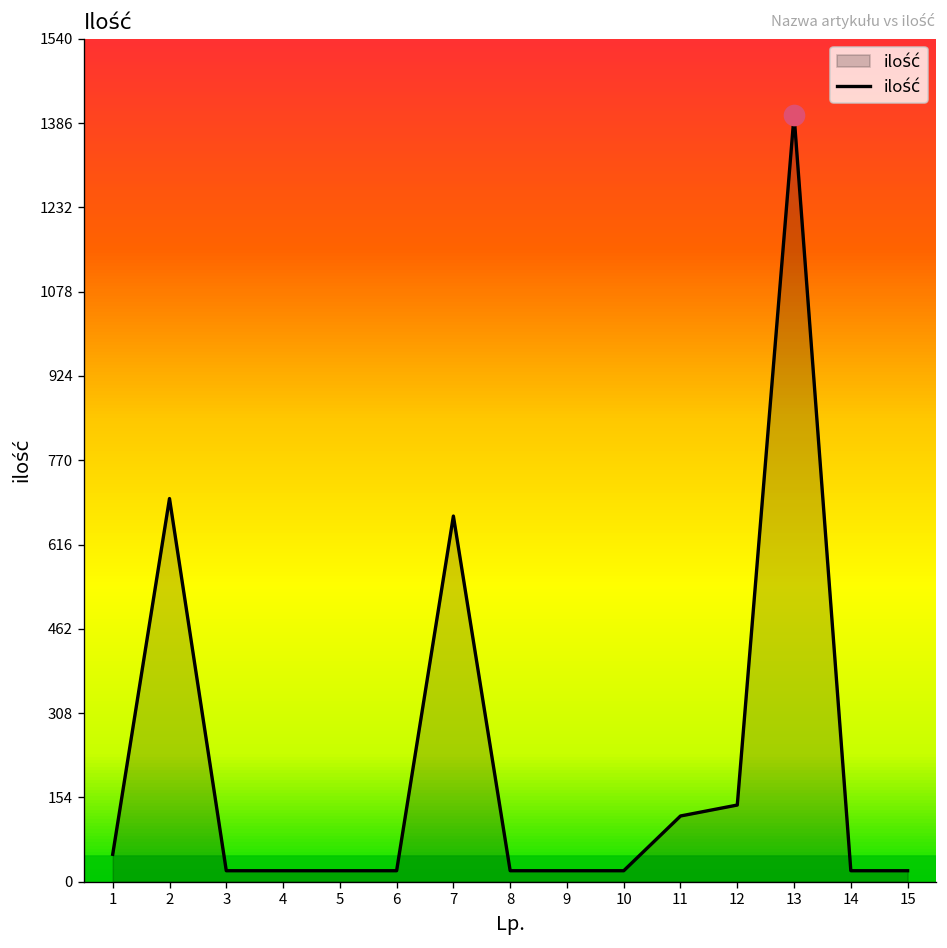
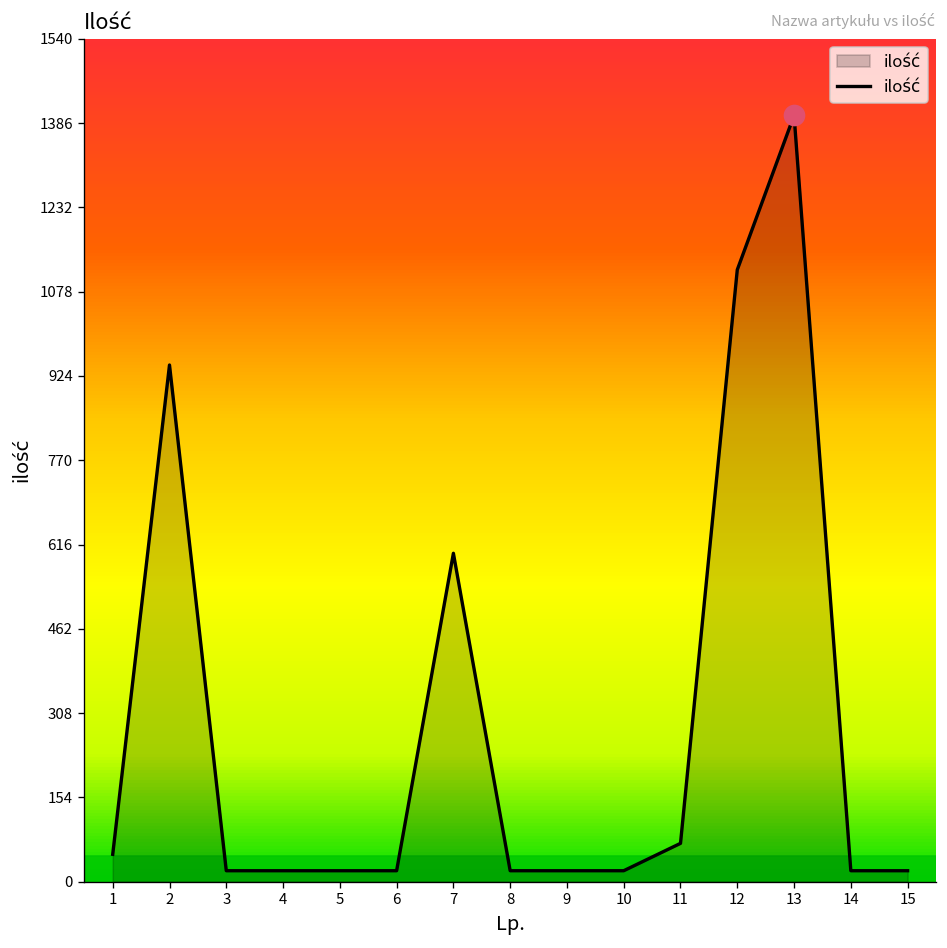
  {
    "ilość": {
      "1": 50,
-     "2": 700,
-     "7": 670,
-     "11": 120,
-     "12": 140
+     "2": 940,
+     "7": 600,
+     "11": 70,
+     "12": 1120
    }
  }
